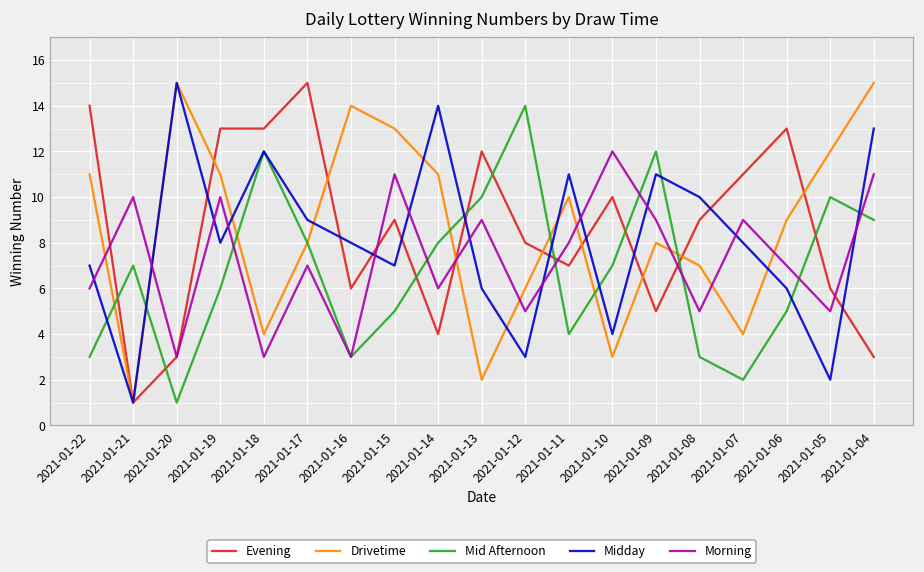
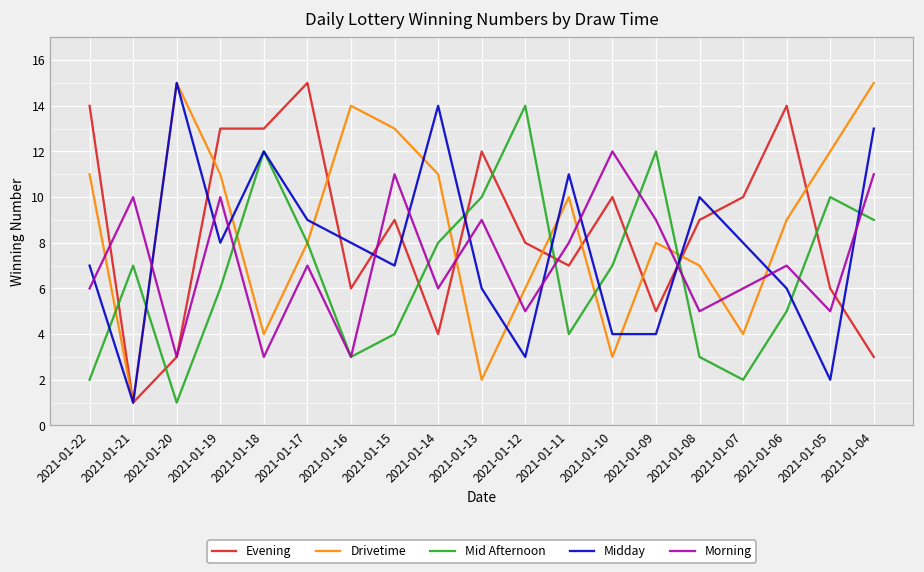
  {
    "Evening": {
      "2021-01-22": 14,
      "2021-01-19": 13,
      "2021-01-18": 13,
      "2021-01-17": 15,
      "2021-01-16": 6,
      "2021-01-15": 9,
      "2021-01-14": 4,
      "2021-01-13": 12,
      "2021-01-12": 8,
      "2021-01-11": 7,
      "2021-01-10": 10,
      "2021-01-09": 5,
      "2021-01-08": 9,
-     "2021-01-07": 11,
-     "2021-01-06": 13,
+     "2021-01-07": 10,
+     "2021-01-06": 14,
      "2021-01-05": 6,
      "2021-01-04": 3
    },
    "Drivetime": {
      "2021-01-22": 11,
      "2021-01-19": 11,
      "2021-01-18": 4,
      "2021-01-16": 14,
      "2021-01-15": 13,
      "2021-01-14": 11,
      "2021-01-13": 2,
      "2021-01-12": 6,
      "2021-01-11": 10,
      "2021-01-10": 3,
      "2021-01-09": 8,
      "2021-01-08": 7,
      "2021-01-07": 4,
      "2021-01-06": 9,
      "2021-01-05": 12,
      "2021-01-04": 15
    },
    "Mid Afternoon": {
-     "2021-01-22": 3,
+     "2021-01-22": 2,
      "2021-01-21": 7,
      "2021-01-20": 1,
      "2021-01-19": 6,
-     "2021-01-15": 5,
+     "2021-01-15": 4,
      "2021-01-14": 8,
      "2021-01-13": 10,
      "2021-01-12": 14,
      "2021-01-11": 4,
      "2021-01-10": 7,
      "2021-01-09": 12,
      "2021-01-08": 3,
      "2021-01-07": 2,
      "2021-01-06": 5,
      "2021-01-05": 10,
      "2021-01-04": 9
    },
    "Midday": {
      "2021-01-22": 7,
      "2021-01-19": 8,
      "2021-01-17": 9,
      "2021-01-16": 8,
      "2021-01-15": 7,
      "2021-01-14": 14,
      "2021-01-13": 6,
      "2021-01-12": 3,
      "2021-01-11": 11,
      "2021-01-10": 4,
-     "2021-01-09": 11,
+     "2021-01-09": 4,
      "2021-01-08": 10,
      "2021-01-07": 8,
      "2021-01-06": 6,
      "2021-01-05": 2,
      "2021-01-04": 13
    },
    "Morning": {
      "2021-01-22": 6,
      "2021-01-21": 10,
      "2021-01-19": 10,
      "2021-01-18": 3,
      "2021-01-17": 7,
      "2021-01-15": 11,
      "2021-01-14": 6,
      "2021-01-13": 9,
      "2021-01-12": 5,
      "2021-01-11": 8,
      "2021-01-10": 12,
      "2021-01-09": 9,
      "2021-01-08": 5,
-     "2021-01-07": 9,
+     "2021-01-07": 6,
      "2021-01-06": 7,
      "2021-01-05": 5,
      "2021-01-04": 11
    }
  }
